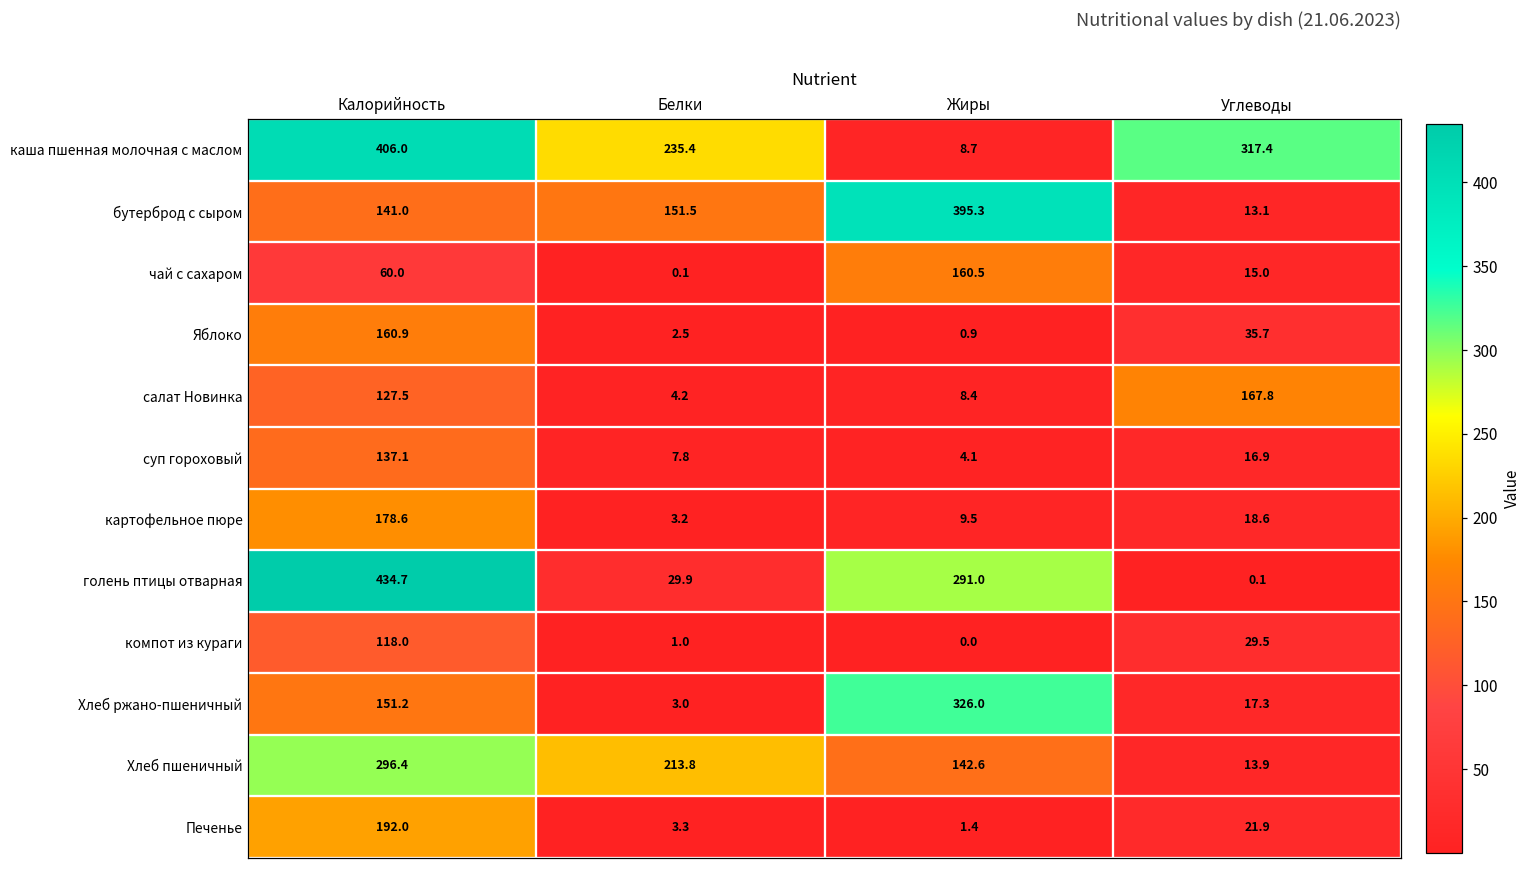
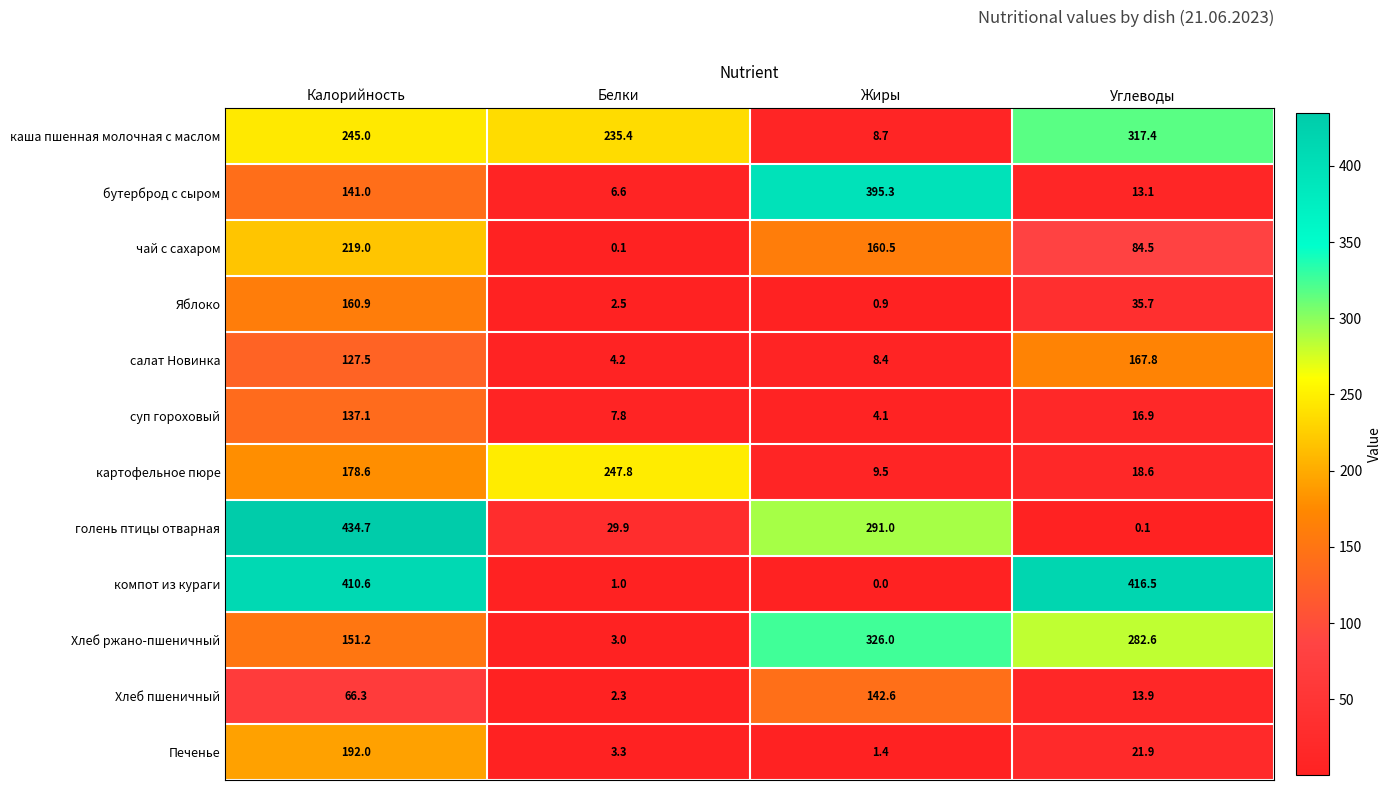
  {
    "каша пшенная молочная с маслом": {
-     "Калорийность": 406.0,
+     "Калорийность": 245.0,
      "Белки": 235.4,
      "Жиры": 8.7,
      "Углеводы": 317.4
    },
    "бутерброд с сыром": {
      "Калорийность": 141.0,
-     "Белки": 151.5,
+     "Белки": 6.6,
      "Жиры": 395.3,
      "Углеводы": 13.1
    },
    "чай с сахаром": {
-     "Калорийность": 60.0,
+     "Калорийность": 219.0,
      "Белки": 0.1,
      "Жиры": 160.5,
-     "Углеводы": 15.0
+     "Углеводы": 84.5
    },
    "Яблоко": {
      "Калорийность": 160.9,
      "Белки": 2.5,
      "Жиры": 0.9,
      "Углеводы": 35.7
    },
    "салат Новинка": {
      "Калорийность": 127.5,
      "Белки": 4.2,
      "Жиры": 8.4,
      "Углеводы": 167.8
    },
    "суп гороховый": {
      "Калорийность": 137.1,
      "Белки": 7.8,
      "Жиры": 4.1,
      "Углеводы": 16.9
    },
    "картофельное пюре": {
      "Калорийность": 178.6,
-     "Белки": 3.2,
+     "Белки": 247.8,
      "Жиры": 9.5,
      "Углеводы": 18.6
    },
    "голень птицы отварная": {
      "Калорийность": 434.7,
      "Белки": 29.9,
      "Жиры": 291.0,
      "Углеводы": 0.1
    },
    "компот из кураги": {
-     "Калорийность": 118.0,
+     "Калорийность": 410.6,
      "Белки": 1.0,
      "Жиры": 0.0,
-     "Углеводы": 29.5
+     "Углеводы": 416.5
    },
    "Хлеб ржано-пшеничный": {
      "Калорийность": 151.2,
      "Белки": 3.0,
      "Жиры": 326.0,
-     "Углеводы": 17.3
+     "Углеводы": 282.6
    },
    "Хлеб пшеничный": {
-     "Калорийность": 296.4,
-     "Белки": 213.8,
+     "Калорийность": 66.3,
+     "Белки": 2.3,
      "Жиры": 142.6,
      "Углеводы": 13.9
    },
    "Печенье": {
      "Калорийность": 192.0,
      "Белки": 3.3,
      "Жиры": 1.4,
      "Углеводы": 21.9
    }
  }
